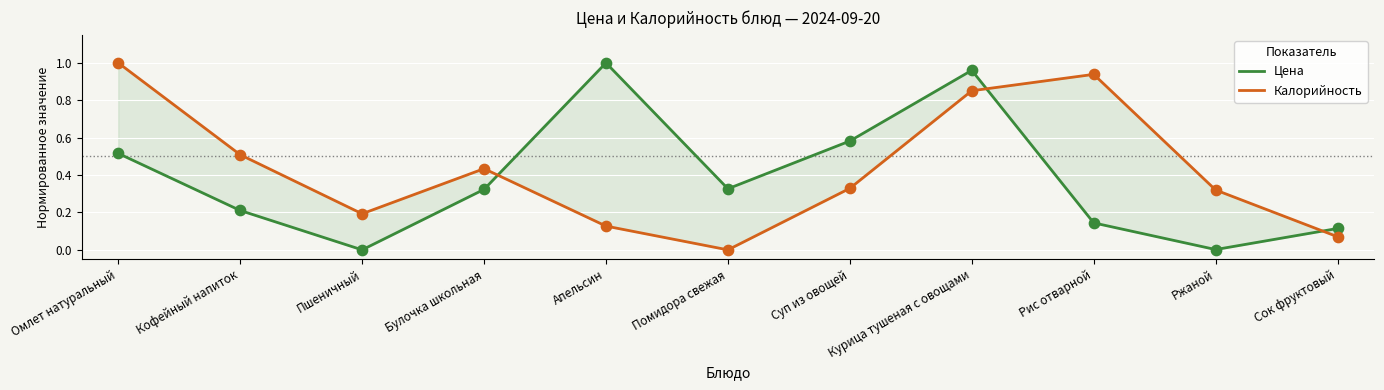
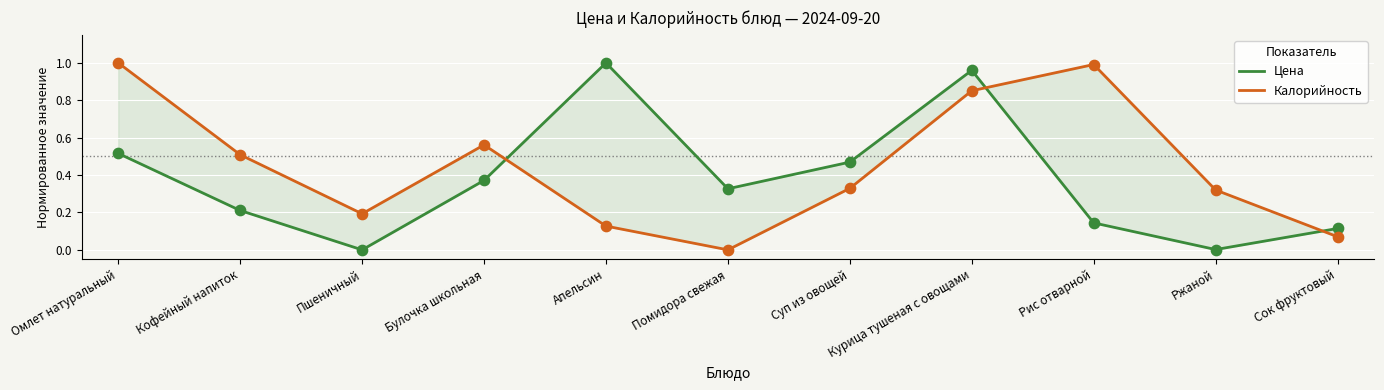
  {
    "Цена": {
      "Омлет натуральный": 0.52,
      "Кофейный напиток": 0.21,
      "Пшеничный": 0.00,
-     "Булочка школьная": 0.32,
-     "Суп из овощей": 0.58,
+     "Булочка школьная": 0.37,
+     "Суп из овощей": 0.47,
      "Рис отварной": 0.14,
      "Ржаной": 0.00
    },
    "Калорийность": {
-     "Булочка школьная": 0.43,
+     "Булочка школьная": 0.56,
      "Апельсин": 0.13,
      "Помидора свежая": 0.00,
      "Суп из овощей": 0.33,
      "Курица тушеная с овощами": 0.85,
-     "Рис отварной": 0.94,
+     "Рис отварной": 0.99,
      "Сок фруктовый": 0.07
    }
  }
